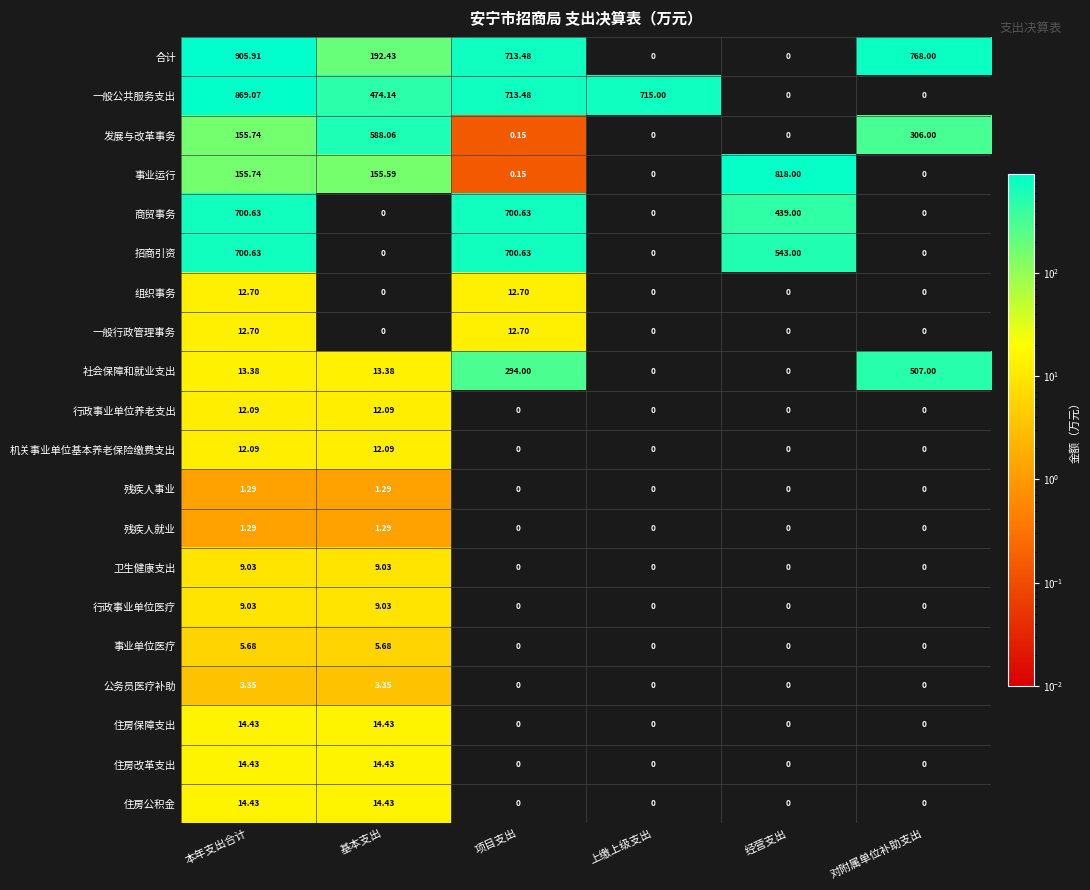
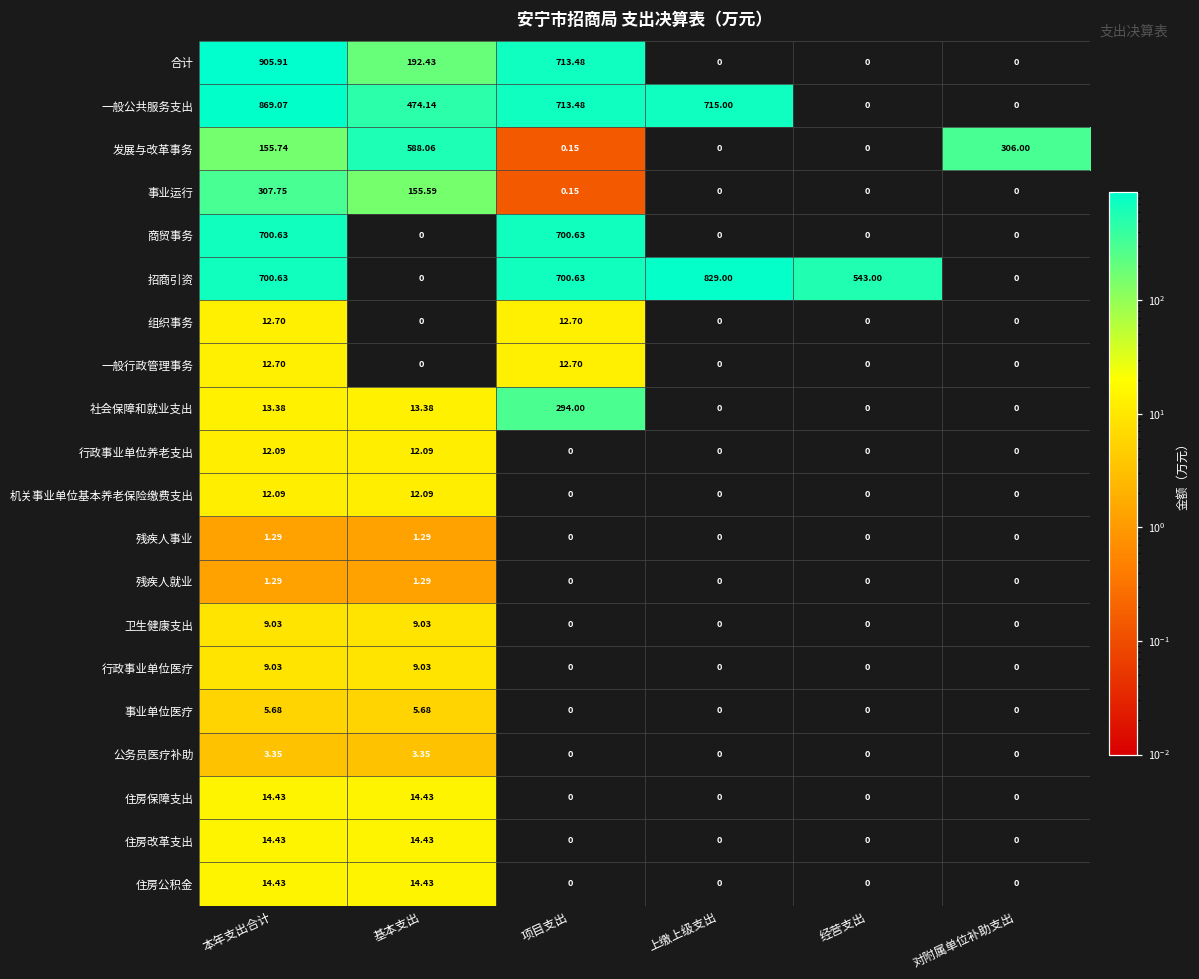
  {
    "合计": {
      "本年支出合计": 905.91,
      "基本支出": 192.43,
      "项目支出": 713.48,
      "上缴上级支出": 0,
      "经营支出": 0,
-     "对附属单位补助支出": 768.00
+     "对附属单位补助支出": 0
    },
    "一般公共服务支出": {
      "本年支出合计": 869.07,
      "基本支出": 474.14,
      "项目支出": 713.48,
      "上缴上级支出": 715.00,
      "经营支出": 0,
      "对附属单位补助支出": 0
    },
    "发展与改革事务": {
      "本年支出合计": 155.74,
      "基本支出": 588.06,
      "项目支出": 0.15,
      "上缴上级支出": 0,
      "经营支出": 0,
      "对附属单位补助支出": 306.00
    },
    "事业运行": {
-     "本年支出合计": 155.74,
+     "本年支出合计": 307.75,
      "基本支出": 155.59,
      "项目支出": 0.15,
      "上缴上级支出": 0,
-     "经营支出": 818.00,
+     "经营支出": 0,
      "对附属单位补助支出": 0
    },
    "商贸事务": {
      "本年支出合计": 700.63,
      "基本支出": 0,
      "项目支出": 700.63,
      "上缴上级支出": 0,
-     "经营支出": 439.00,
+     "经营支出": 0,
      "对附属单位补助支出": 0
    },
    "招商引资": {
      "本年支出合计": 700.63,
      "基本支出": 0,
      "项目支出": 700.63,
-     "上缴上级支出": 0,
+     "上缴上级支出": 829.00,
      "经营支出": 543.00,
      "对附属单位补助支出": 0
    },
    "组织事务": {
      "本年支出合计": 12.70,
      "基本支出": 0,
      "项目支出": 12.70,
      "上缴上级支出": 0,
      "经营支出": 0,
      "对附属单位补助支出": 0
    },
    "一般行政管理事务": {
      "本年支出合计": 12.70,
      "基本支出": 0,
      "项目支出": 12.70,
      "上缴上级支出": 0,
      "经营支出": 0,
      "对附属单位补助支出": 0
    },
    "社会保障和就业支出": {
      "本年支出合计": 13.38,
      "基本支出": 13.38,
      "项目支出": 294.00,
      "上缴上级支出": 0,
      "经营支出": 0,
-     "对附属单位补助支出": 507.00
+     "对附属单位补助支出": 0
    },
    "行政事业单位养老支出": {
      "本年支出合计": 12.09,
      "基本支出": 12.09,
      "项目支出": 0,
      "上缴上级支出": 0,
      "经营支出": 0,
      "对附属单位补助支出": 0
    },
    "机关事业单位基本养老保险缴费支出": {
      "本年支出合计": 12.09,
      "基本支出": 12.09,
      "项目支出": 0,
      "上缴上级支出": 0,
      "经营支出": 0,
      "对附属单位补助支出": 0
    },
    "残疾人事业": {
      "本年支出合计": 1.29,
      "基本支出": 1.29,
      "项目支出": 0,
      "上缴上级支出": 0,
      "经营支出": 0,
      "对附属单位补助支出": 0
    },
    "残疾人就业": {
      "本年支出合计": 1.29,
      "基本支出": 1.29,
      "项目支出": 0,
      "上缴上级支出": 0,
      "经营支出": 0,
      "对附属单位补助支出": 0
    },
    "卫生健康支出": {
      "本年支出合计": 9.03,
      "基本支出": 9.03,
      "项目支出": 0,
      "上缴上级支出": 0,
      "经营支出": 0,
      "对附属单位补助支出": 0
    },
    "行政事业单位医疗": {
      "本年支出合计": 9.03,
      "基本支出": 9.03,
      "项目支出": 0,
      "上缴上级支出": 0,
      "经营支出": 0,
      "对附属单位补助支出": 0
    },
    "事业单位医疗": {
      "本年支出合计": 5.68,
      "基本支出": 5.68,
      "项目支出": 0,
      "上缴上级支出": 0,
      "经营支出": 0,
      "对附属单位补助支出": 0
    },
    "公务员医疗补助": {
      "本年支出合计": 3.35,
      "基本支出": 3.35,
      "项目支出": 0,
      "上缴上级支出": 0,
      "经营支出": 0,
      "对附属单位补助支出": 0
    },
    "住房保障支出": {
      "本年支出合计": 14.43,
      "基本支出": 14.43,
      "项目支出": 0,
      "上缴上级支出": 0,
      "经营支出": 0,
      "对附属单位补助支出": 0
    },
    "住房改革支出": {
      "本年支出合计": 14.43,
      "基本支出": 14.43,
      "项目支出": 0,
      "上缴上级支出": 0,
      "经营支出": 0,
      "对附属单位补助支出": 0
    },
    "住房公积金": {
      "本年支出合计": 14.43,
      "基本支出": 14.43,
      "项目支出": 0,
      "上缴上级支出": 0,
      "经营支出": 0,
      "对附属单位补助支出": 0
    }
  }
